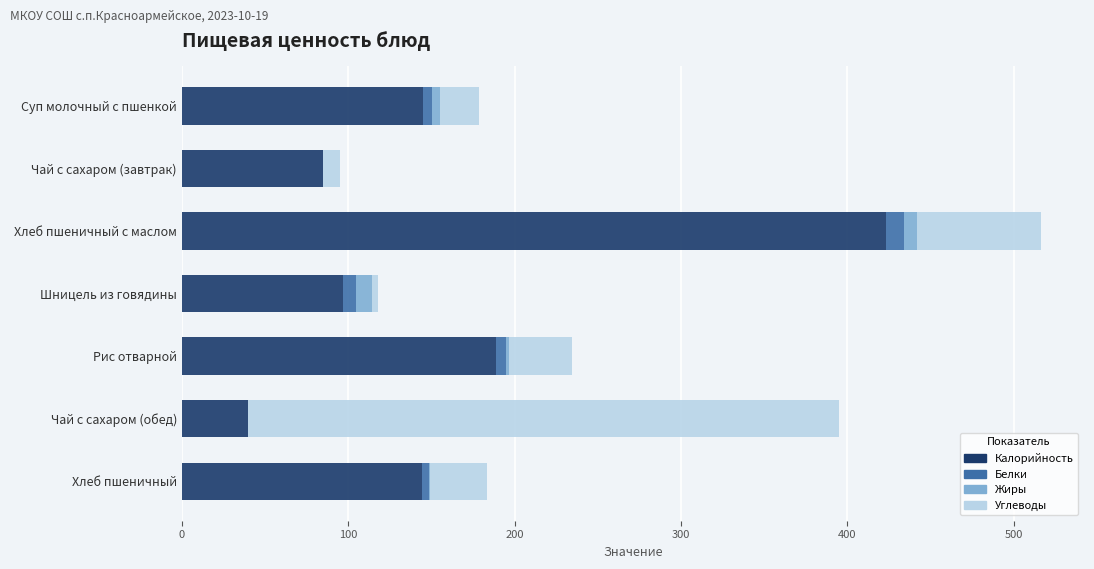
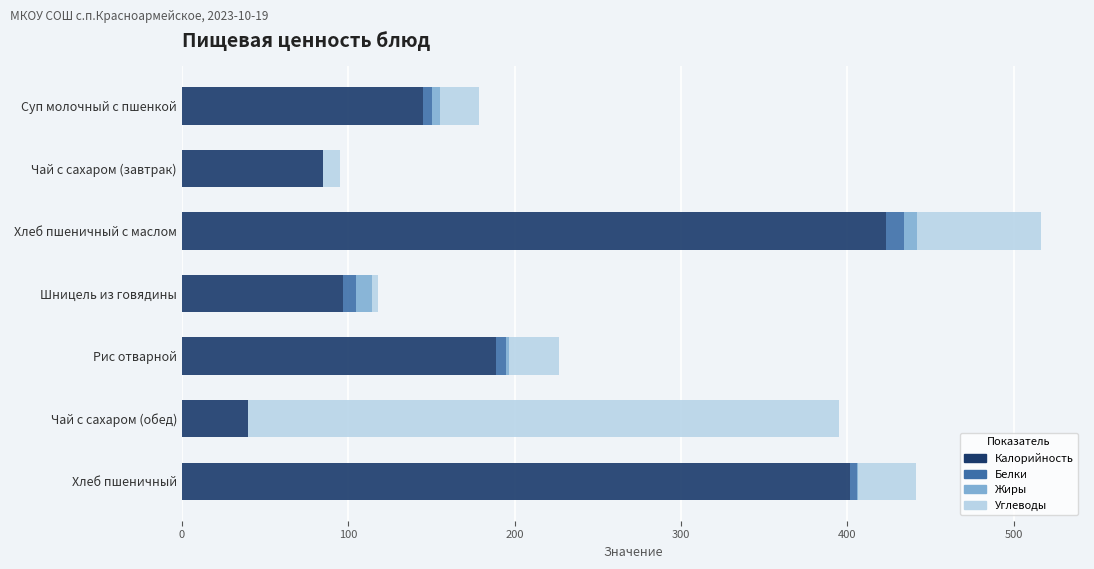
  {
    "Калорийность": {
      "Суп молочный с пшенкой": 145,
      "Чай с сахаром (завтрак)": 85,
      "Хлеб пшеничный с маслом": 423,
      "Шницель из говядины": 97,
      "Рис отварной": 189,
      "Чай с сахаром (обед)": 40,
-     "Хлеб пшеничный": 144
+     "Хлеб пшеничный": 402
    },
    "Белки": {
      "Суп молочный с пшенкой": 6,
      "Чай с сахаром (завтрак)": 0,
      "Хлеб пшеничный с маслом": 11,
      "Шницель из говядины": 8,
      "Рис отварной": 6,
      "Чай с сахаром (обед)": 0,
      "Хлеб пшеничный": 4
    },
    "Жиры": {
      "Суп молочный с пшенкой": 5,
      "Чай с сахаром (завтрак)": 0,
      "Хлеб пшеничный с маслом": 8,
      "Шницель из говядины": 9,
      "Чай с сахаром (обед)": 0
    },
    "Углеводы": {
      "Суп молочный с пшенкой": 24,
      "Чай с сахаром (завтрак)": 10,
      "Хлеб пшеничный с маслом": 74,
      "Шницель из говядины": 4,
-     "Рис отварной": 38,
+     "Рис отварной": 30,
      "Чай с сахаром (обед)": 355,
      "Хлеб пшеничный": 35
    }
  }
